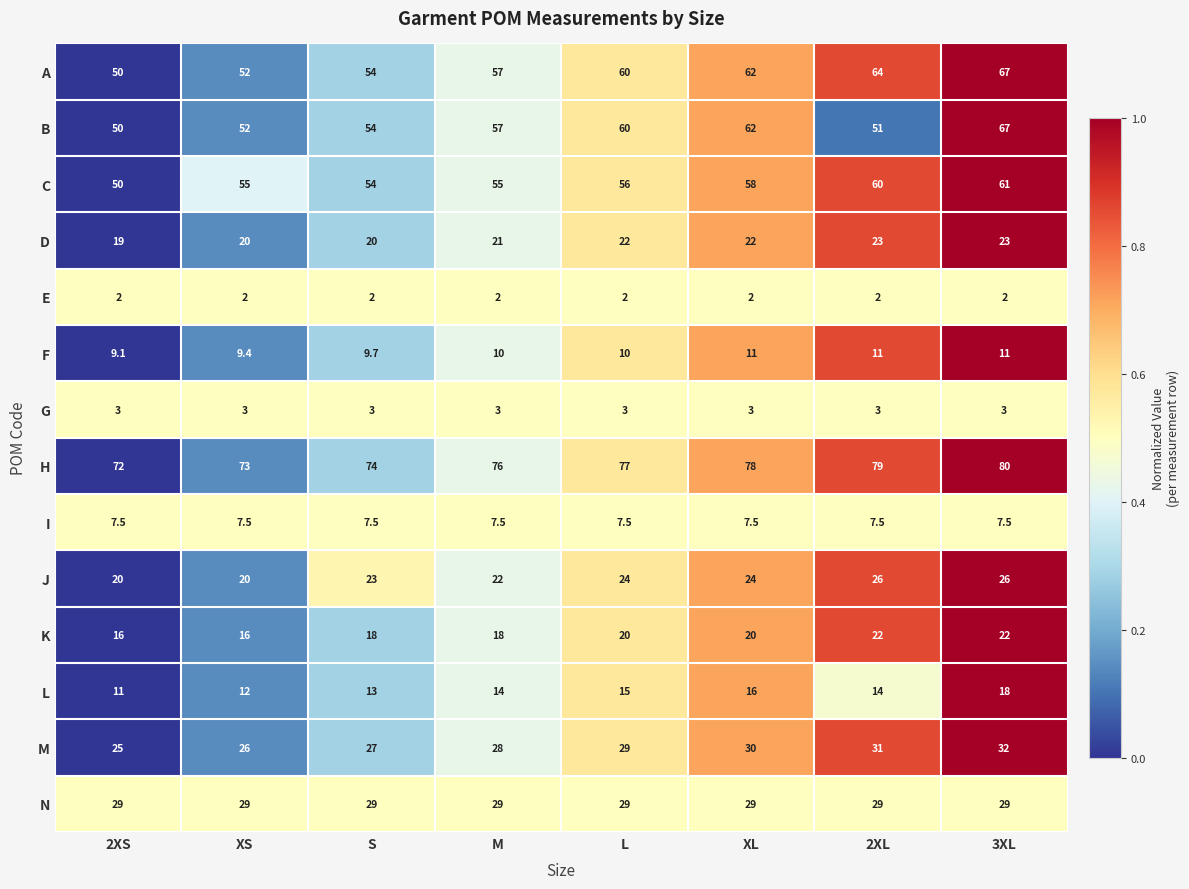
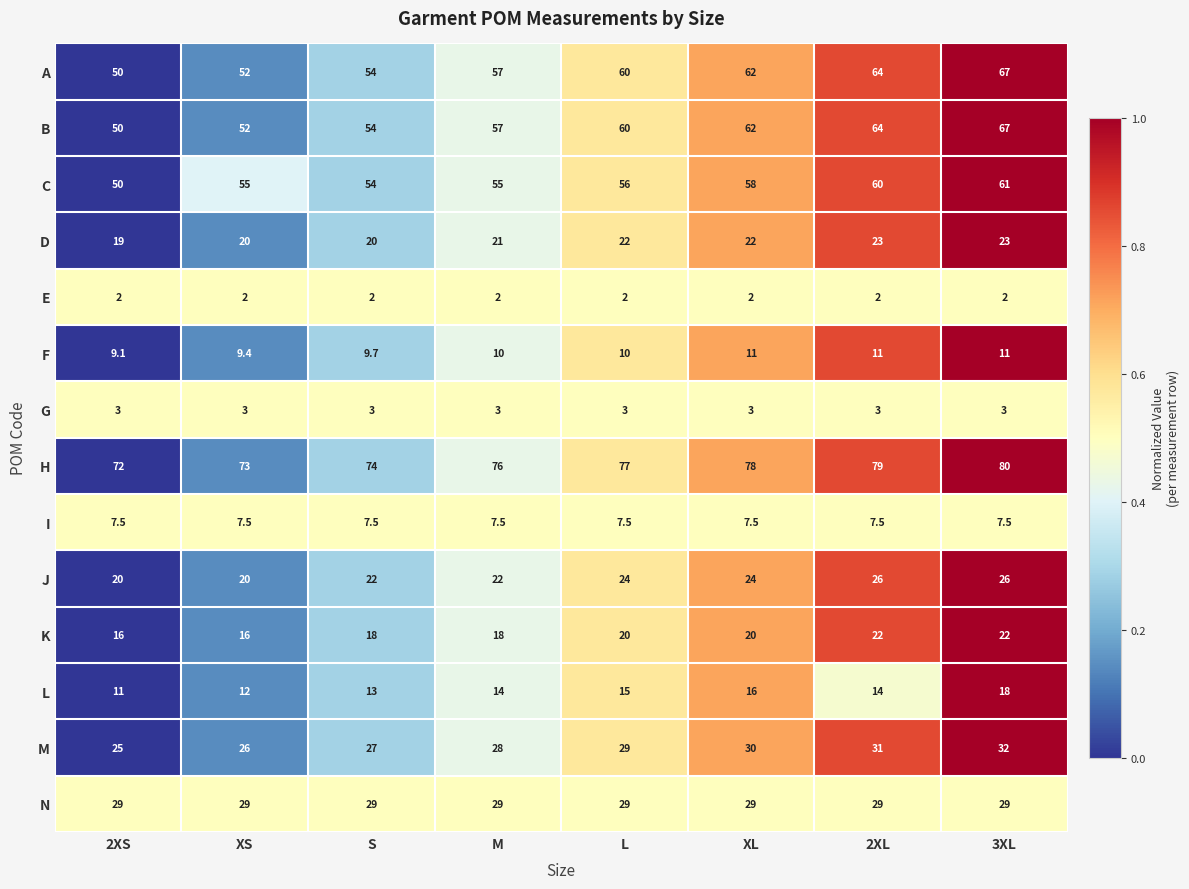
  {
    "A": {
      "2XS": 50,
      "XS": 52,
      "S": 54,
      "M": 57,
      "L": 60,
      "XL": 62,
      "2XL": 64,
      "3XL": 67
    },
    "B": {
      "2XS": 50,
      "XS": 52,
      "S": 54,
      "M": 57,
      "L": 60,
      "XL": 62,
-     "2XL": 51,
+     "2XL": 64,
      "3XL": 67
    },
    "C": {
      "2XS": 50,
      "XS": 55,
      "S": 54,
      "M": 55,
      "L": 56,
      "XL": 58,
      "2XL": 60,
      "3XL": 61
    },
    "D": {
      "2XS": 19,
      "XS": 20,
      "S": 20,
      "M": 21,
      "L": 22,
      "XL": 22,
      "2XL": 23,
      "3XL": 23
    },
    "E": {
      "2XS": 2,
      "XS": 2,
      "S": 2,
      "M": 2,
      "L": 2,
      "XL": 2,
      "2XL": 2,
      "3XL": 2
    },
    "F": {
      "2XS": 9.1,
      "XS": 9.4,
      "S": 9.7,
      "M": 10,
      "L": 10,
      "XL": 11,
      "2XL": 11,
      "3XL": 11
    },
    "G": {
      "2XS": 3,
      "XS": 3,
      "S": 3,
      "M": 3,
      "L": 3,
      "XL": 3,
      "2XL": 3,
      "3XL": 3
    },
    "H": {
      "2XS": 72,
      "XS": 73,
      "S": 74,
      "M": 76,
      "L": 77,
      "XL": 78,
      "2XL": 79,
      "3XL": 80
    },
    "I": {
      "2XS": 7.5,
      "XS": 7.5,
      "S": 7.5,
      "M": 7.5,
      "L": 7.5,
      "XL": 7.5,
      "2XL": 7.5,
      "3XL": 7.5
    },
    "J": {
      "2XS": 20,
      "XS": 20,
-     "S": 23,
+     "S": 22,
      "M": 22,
      "L": 24,
      "XL": 24,
      "2XL": 26,
      "3XL": 26
    },
    "K": {
      "2XS": 16,
      "XS": 16,
      "S": 18,
      "M": 18,
      "L": 20,
      "XL": 20,
      "2XL": 22,
      "3XL": 22
    },
    "L": {
      "2XS": 11,
      "XS": 12,
      "S": 13,
      "M": 14,
      "L": 15,
      "XL": 16,
      "2XL": 14,
      "3XL": 18
    },
    "M": {
      "2XS": 25,
      "XS": 26,
      "S": 27,
      "M": 28,
      "L": 29,
      "XL": 30,
      "2XL": 31,
      "3XL": 32
    },
    "N": {
      "2XS": 29,
      "XS": 29,
      "S": 29,
      "M": 29,
      "L": 29,
      "XL": 29,
      "2XL": 29,
      "3XL": 29
    }
  }
